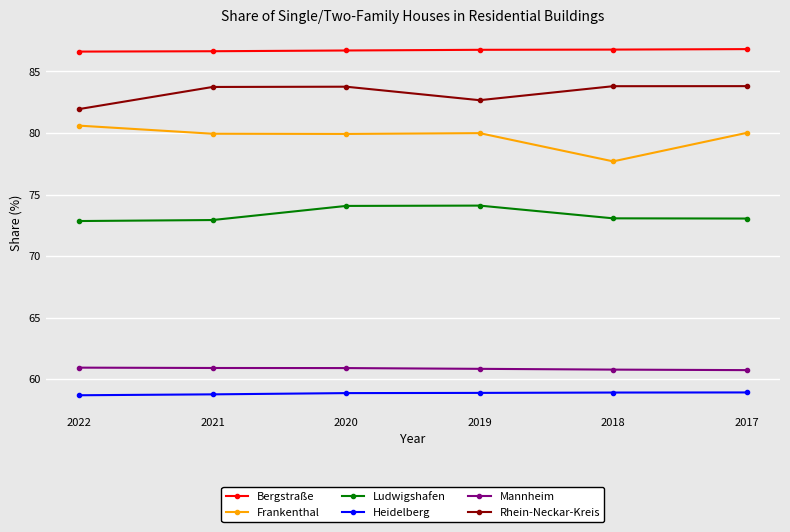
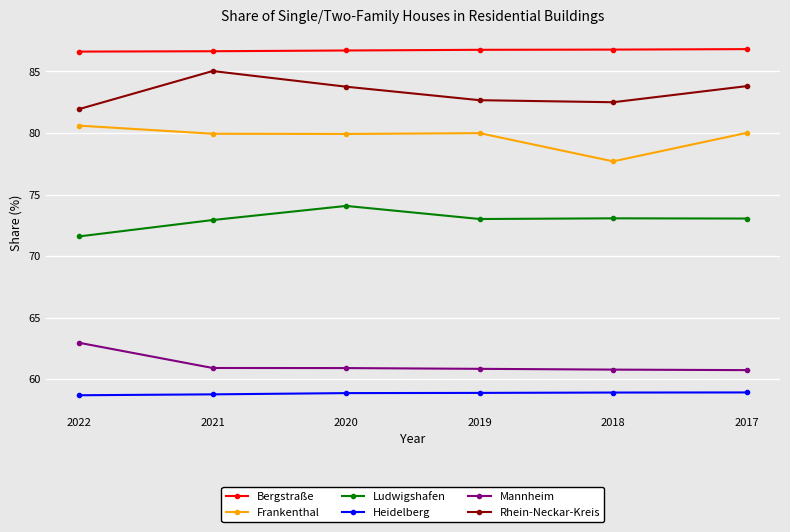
  {
    "Bergstraße": {
      "2022": 86.6,
      "2021": 86.6,
      "2020": 86.7,
      "2019": 86.8,
      "2018": 86.8,
      "2017": 86.8
    },
    "Frankenthal": {
      "2022": 80.6,
      "2021": 79.9,
      "2020": 79.9,
      "2019": 80.0,
      "2018": 77.7,
      "2017": 80.0
    },
    "Ludwigshafen": {
-     "2022": 72.8,
+     "2022": 71.6,
      "2021": 72.9,
      "2020": 74.1,
-     "2019": 74.1,
+     "2019": 73.0,
      "2018": 73.1,
      "2017": 73.0
    },
    "Heidelberg": {
      "2022": 58.7,
      "2021": 58.8,
      "2020": 58.9,
      "2019": 58.9,
      "2018": 58.9,
      "2017": 58.9
    },
    "Mannheim": {
-     "2022": 60.9,
+     "2022": 62.9,
      "2021": 60.9,
      "2020": 60.9,
      "2019": 60.8,
      "2018": 60.8,
      "2017": 60.7
    },
    "Rhein-Neckar-Kreis": {
      "2022": 81.9,
-     "2021": 83.7,
+     "2021": 85.0,
      "2020": 83.8,
      "2019": 82.7,
-     "2018": 83.8,
+     "2018": 82.5,
      "2017": 83.8
    }
  }
